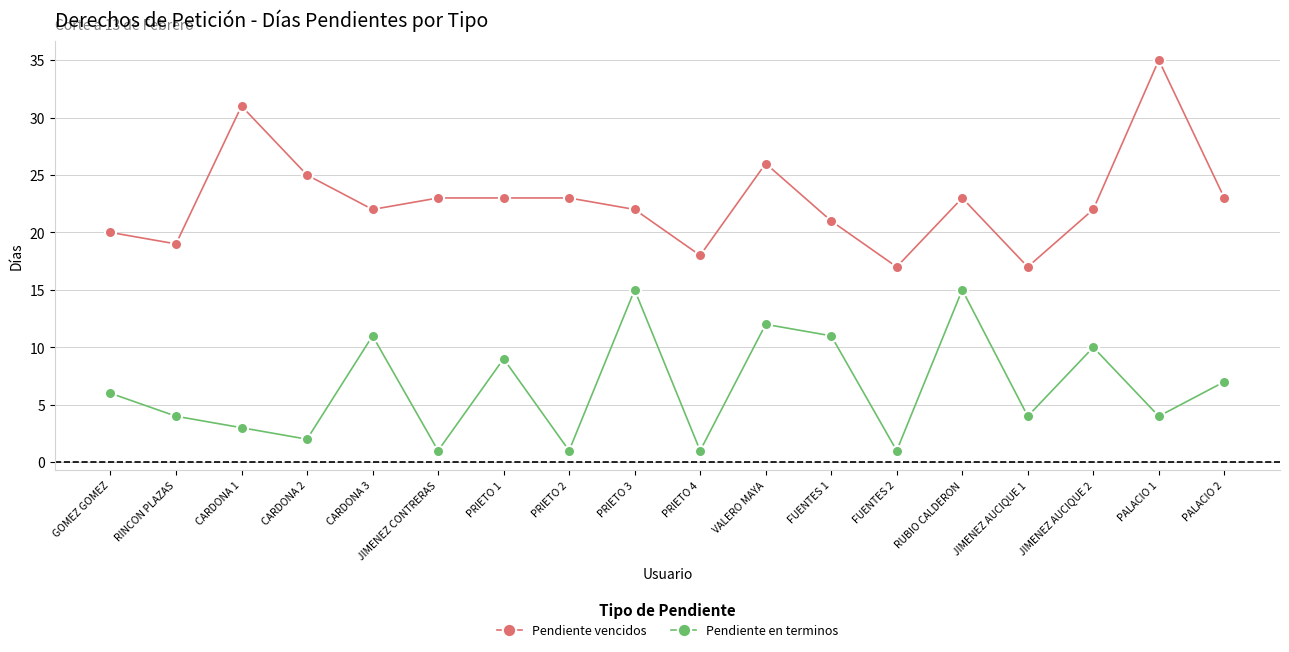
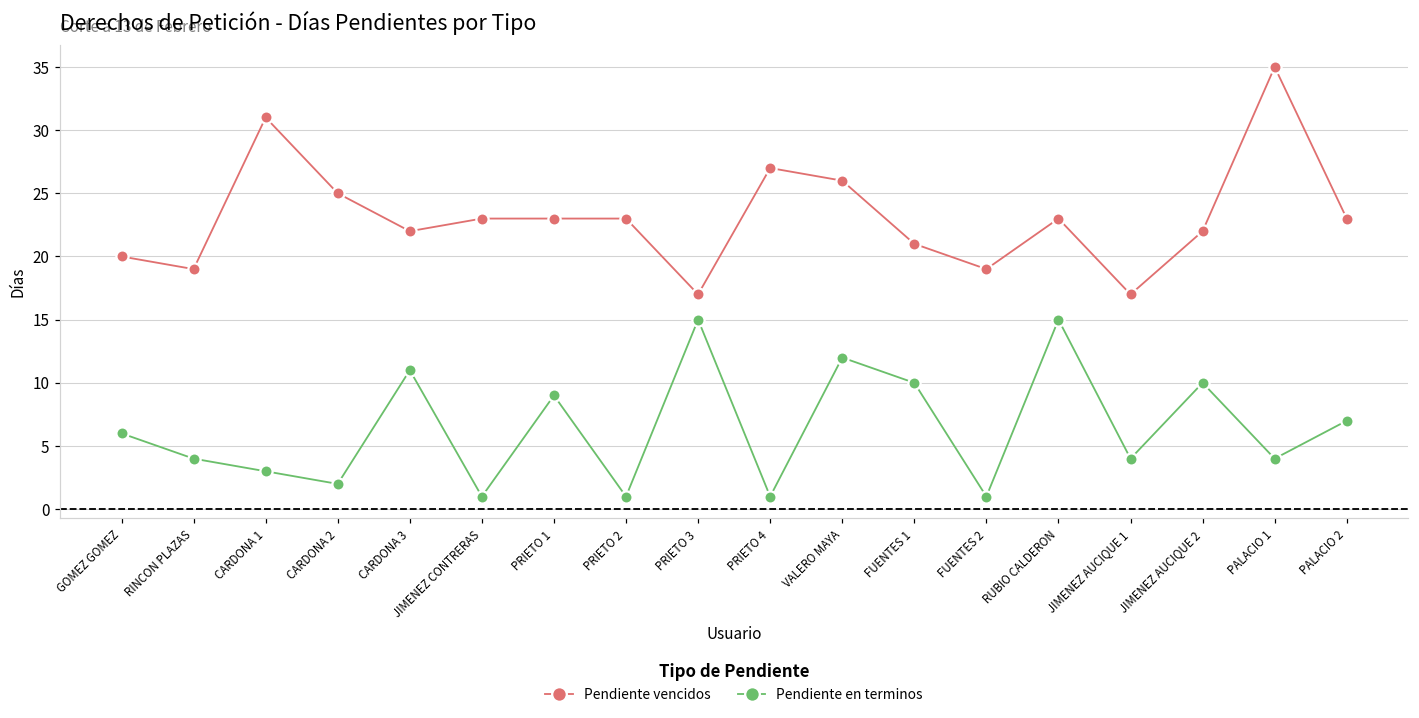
  {
    "Pendiente vencidos": {
      "GOMEZ GOMEZ": 20,
      "RINCON PLAZAS": 19,
      "CARDONA 1": 31,
      "CARDONA 2": 25,
      "CARDONA 3": 22,
      "JIMENEZ CONTRERAS": 23,
      "PRIETO 1": 23,
      "PRIETO 2": 23,
-     "PRIETO 3": 22,
-     "PRIETO 4": 18,
+     "PRIETO 3": 17,
+     "PRIETO 4": 27,
      "VALERO MAYA": 26,
      "FUENTES 1": 21,
-     "FUENTES 2": 17,
+     "FUENTES 2": 19,
      "RUBIO CALDERON": 23,
      "JIMENEZ AUCIQUE 1": 17,
      "JIMENEZ AUCIQUE 2": 22,
      "PALACIO 1": 35,
      "PALACIO 2": 23
    },
    "Pendiente en terminos": {
      "GOMEZ GOMEZ": 6,
      "RINCON PLAZAS": 4,
      "CARDONA 1": 3,
      "CARDONA 2": 2,
      "CARDONA 3": 11,
      "JIMENEZ CONTRERAS": 1,
      "PRIETO 1": 9,
      "PRIETO 2": 1,
      "PRIETO 3": 15,
      "PRIETO 4": 1,
      "VALERO MAYA": 12,
-     "FUENTES 1": 11,
+     "FUENTES 1": 10,
      "FUENTES 2": 1,
      "RUBIO CALDERON": 15,
      "JIMENEZ AUCIQUE 1": 4,
      "JIMENEZ AUCIQUE 2": 10,
      "PALACIO 1": 4,
      "PALACIO 2": 7
    }
  }
